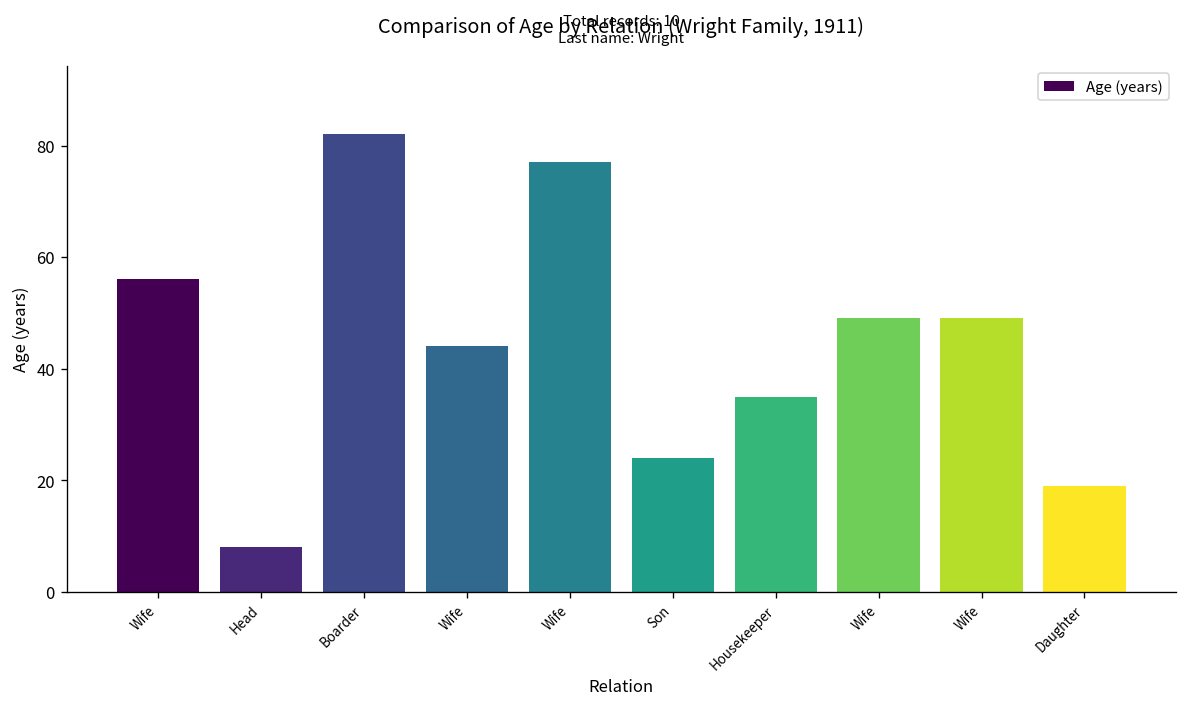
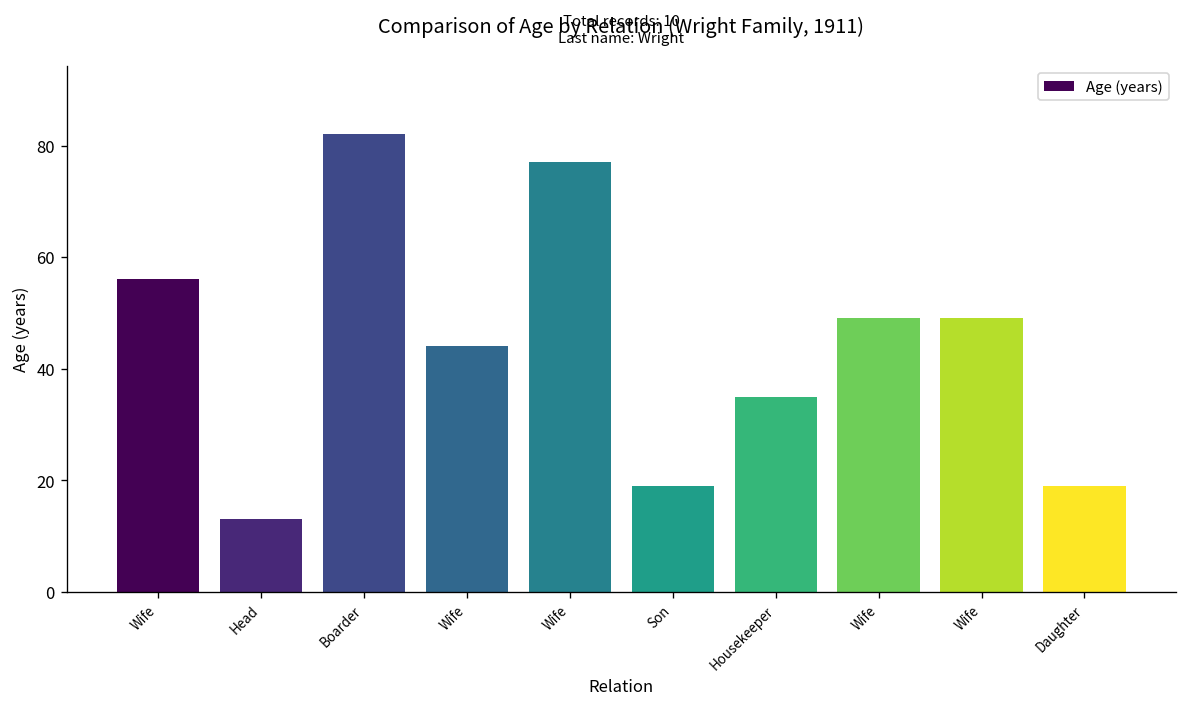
  {
-   "Head": 8,
+   "Head": 13,
    "Boarder": 82,
-   "Son": 24,
+   "Son": 19,
    "Housekeeper": 35,
    "Daughter": 19
  }
